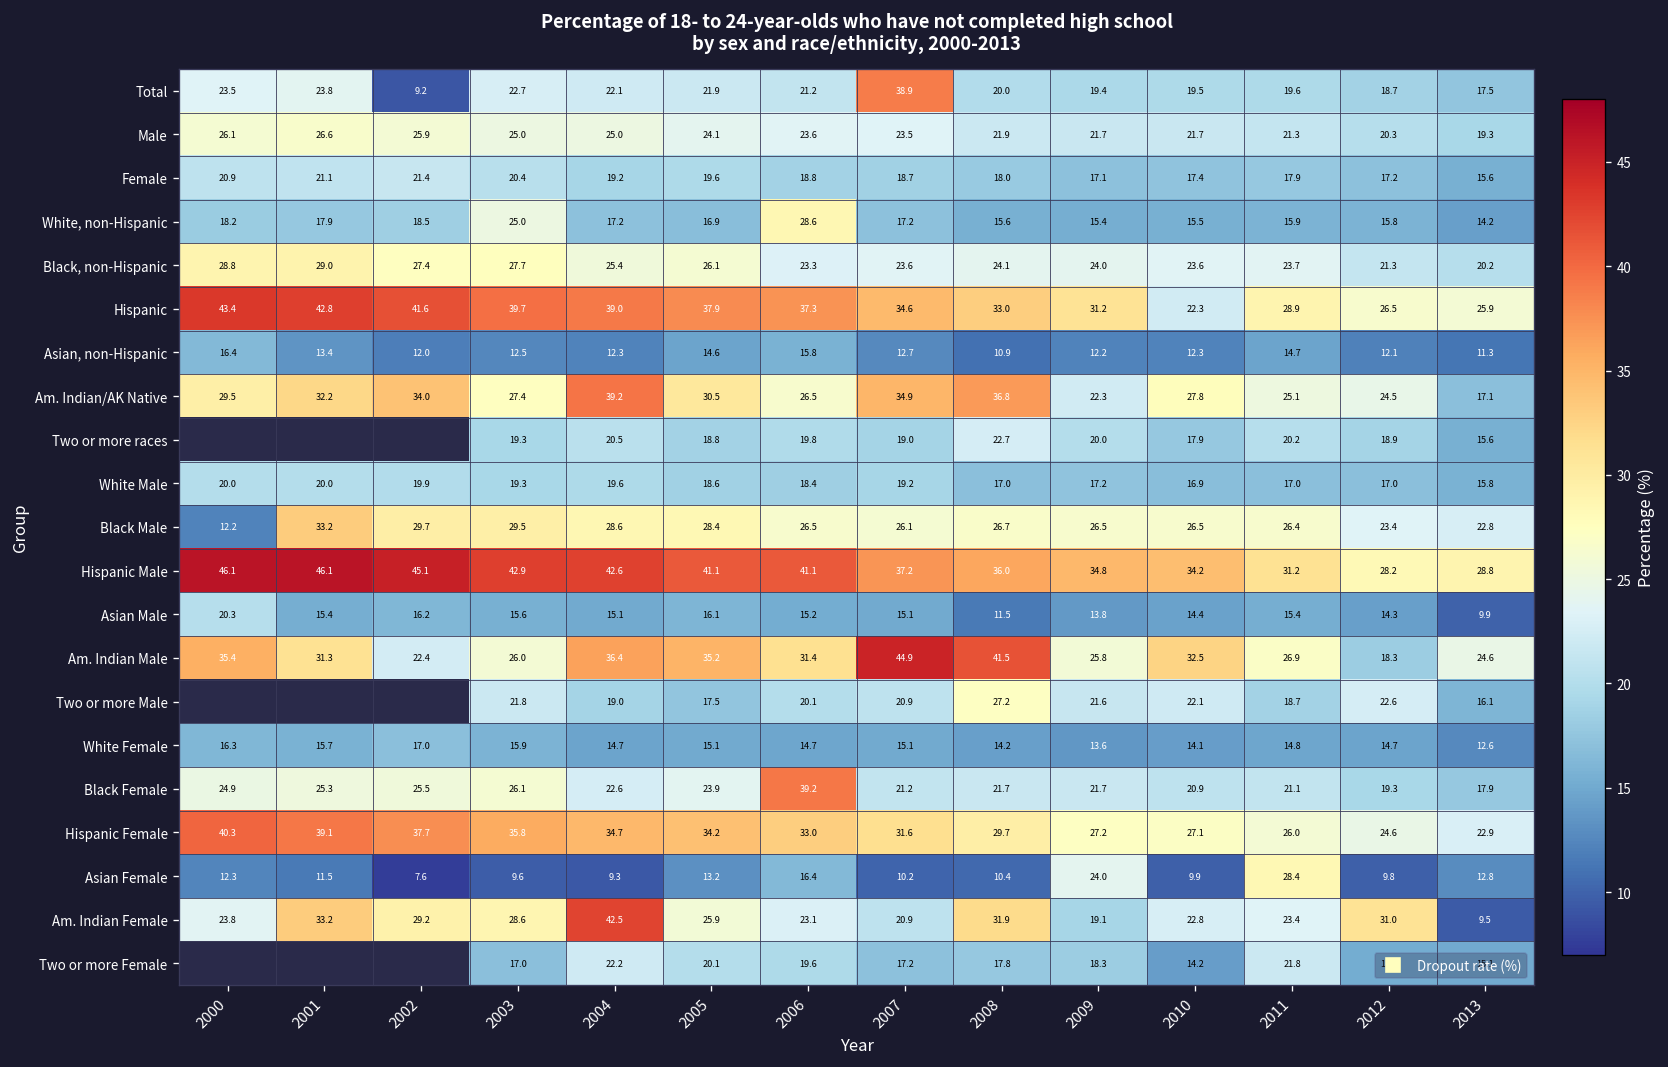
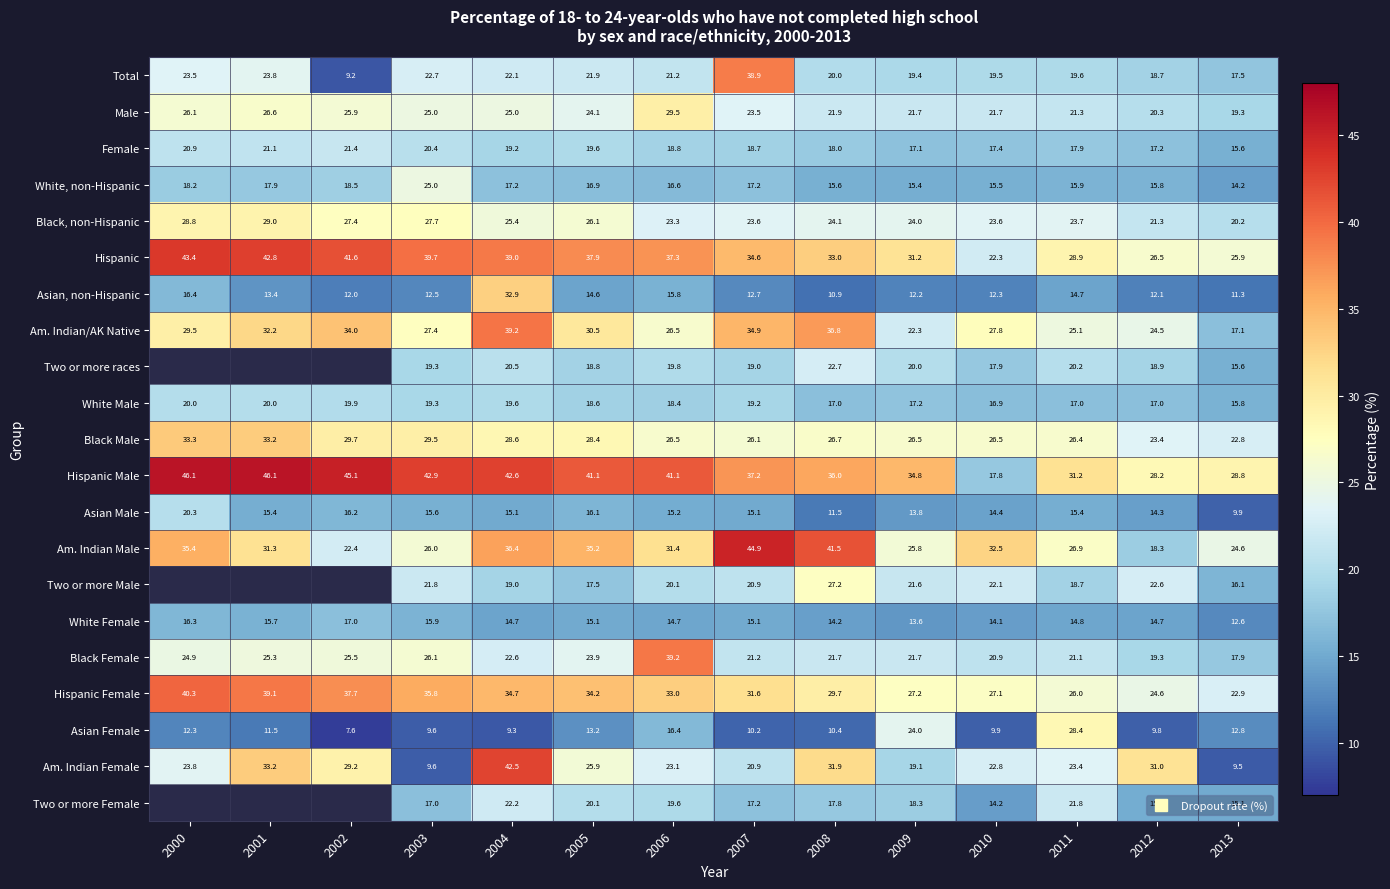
  {
    "Male": {
      "2000": 26.1,
      "2001": 26.6,
      "2002": 25.9,
      "2003": 25.0,
      "2004": 25.0,
      "2005": 24.1,
-     "2006": 23.6,
+     "2006": 29.5,
      "2007": 23.5,
      "2008": 21.9,
      "2009": 21.7,
      "2010": 21.7,
      "2011": 21.3,
      "2012": 20.3,
      "2013": 19.3
    },
    "White, non-Hispanic": {
      "2000": 18.2,
      "2001": 17.9,
      "2002": 18.5,
      "2003": 25.0,
      "2004": 17.2,
      "2005": 16.9,
-     "2006": 28.6,
+     "2006": 16.6,
      "2007": 17.2,
      "2008": 15.6,
      "2009": 15.4,
      "2010": 15.5,
      "2011": 15.9,
      "2012": 15.8,
      "2013": 14.2
    },
    "Asian, non-Hispanic": {
      "2000": 16.4,
      "2001": 13.4,
      "2002": 12.0,
      "2003": 12.5,
-     "2004": 12.3,
+     "2004": 32.9,
      "2005": 14.6,
      "2006": 15.8,
      "2007": 12.7,
      "2008": 10.9,
      "2009": 12.2,
      "2010": 12.3,
      "2011": 14.7,
      "2012": 12.1,
      "2013": 11.3
    },
    "Black Male": {
-     "2000": 12.2,
+     "2000": 33.3,
      "2001": 33.2,
      "2002": 29.7,
      "2003": 29.5,
      "2004": 28.6,
      "2005": 28.4,
      "2006": 26.5,
      "2007": 26.1,
      "2008": 26.7,
      "2009": 26.5,
      "2010": 26.5,
      "2011": 26.4,
      "2012": 23.4,
      "2013": 22.8
    },
    "Hispanic Male": {
      "2000": 46.1,
      "2001": 46.1,
      "2002": 45.1,
      "2003": 42.9,
      "2004": 42.6,
      "2005": 41.1,
      "2006": 41.1,
      "2007": 37.2,
      "2008": 36.0,
      "2009": 34.8,
-     "2010": 34.2,
+     "2010": 17.8,
      "2011": 31.2,
      "2012": 28.2,
      "2013": 28.8
    },
    "Am. Indian Female": {
      "2000": 23.8,
      "2001": 33.2,
      "2002": 29.2,
-     "2003": 28.6,
+     "2003": 9.6,
      "2004": 42.5,
      "2005": 25.9,
      "2006": 23.1,
      "2007": 20.9,
      "2008": 31.9,
      "2009": 19.1,
      "2010": 22.8,
      "2011": 23.4,
      "2012": 31.0,
      "2013": 9.5
    }
  }
